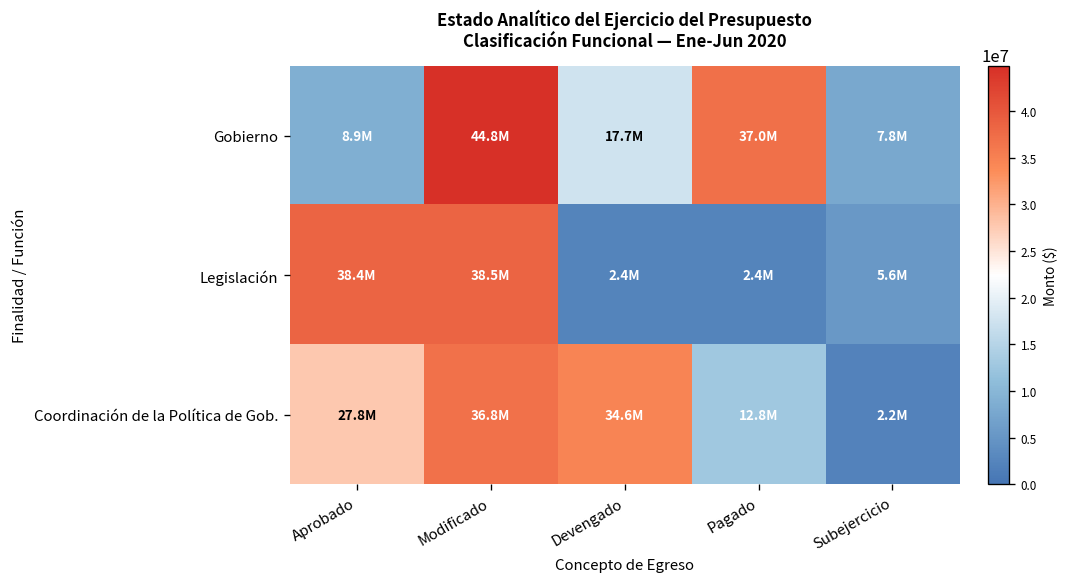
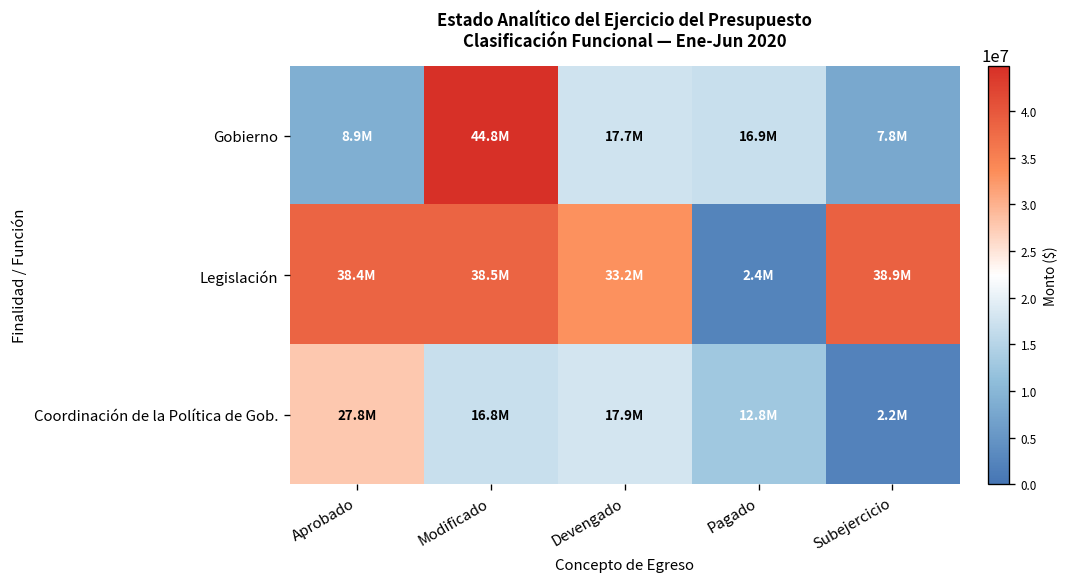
  {
    "Gobierno": {
      "Aprobado": "8.9M",
      "Modificado": "44.8M",
      "Devengado": "17.7M",
-     "Pagado": "37.0M",
+     "Pagado": "16.9M",
      "Subejercicio": "7.8M"
    },
    "Legislación": {
      "Aprobado": "38.4M",
      "Modificado": "38.5M",
-     "Devengado": "2.4M",
+     "Devengado": "33.2M",
      "Pagado": "2.4M",
-     "Subejercicio": "5.6M"
+     "Subejercicio": "38.9M"
    },
    "Coordinación de la Política de Gob.": {
      "Aprobado": "27.8M",
-     "Modificado": "36.8M",
-     "Devengado": "34.6M",
+     "Modificado": "16.8M",
+     "Devengado": "17.9M",
      "Pagado": "12.8M",
      "Subejercicio": "2.2M"
    }
  }
